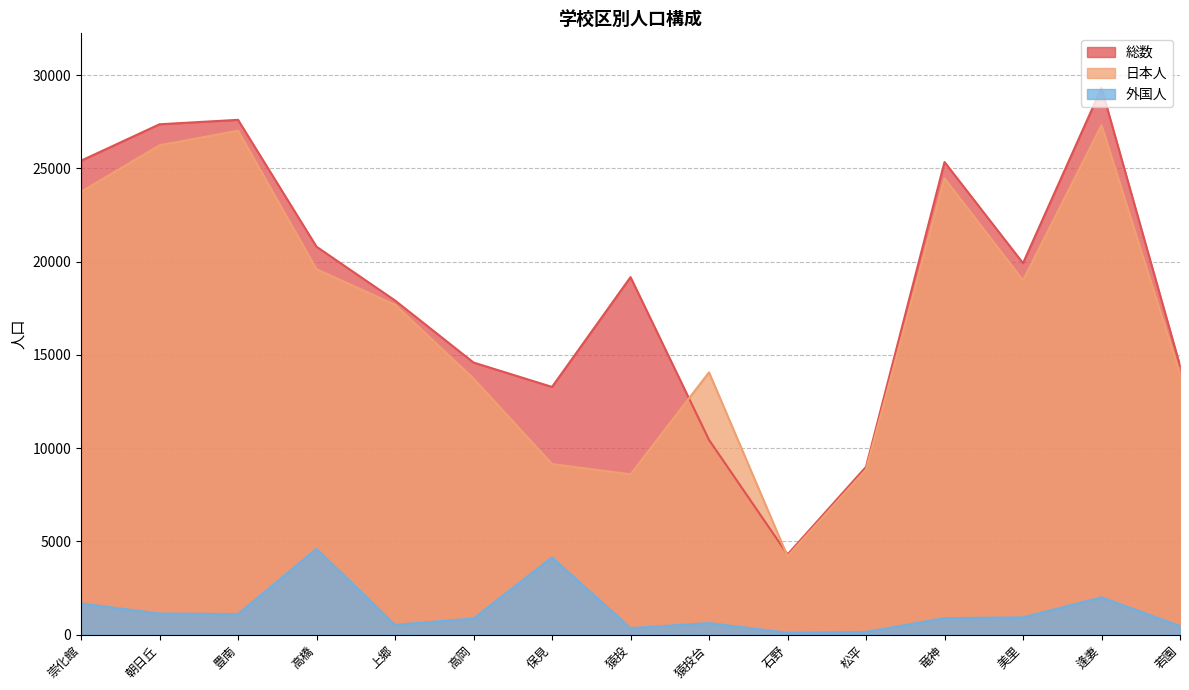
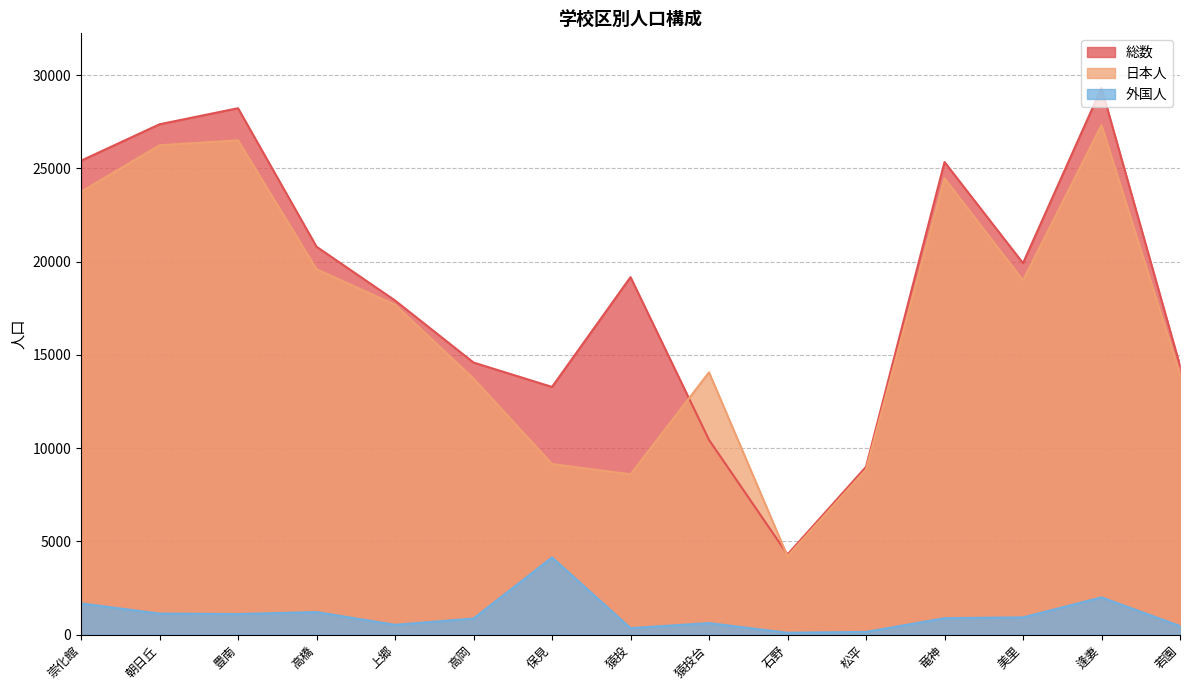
  {
    "総数": {
      "崇化館": 25400,
      "朝日丘": 27400,
-     "豊南": 27600,
+     "豊南": 28200,
      "高橋": 20800,
      "上郷": 17900,
      "高岡": 14600,
      "保見": 13300,
      "猿投": 19200,
      "猿投台": 10400,
      "松平": 9000,
      "竜神": 25300,
      "美里": 19900,
      "若園": 14400
    },
    "日本人": {
      "崇化館": 23700,
      "朝日丘": 26200,
-     "豊南": 27000,
+     "豊南": 26500,
      "高橋": 19600,
      "上郷": 17700,
      "高岡": 13700,
      "保見": 9100,
      "猿投": 8600,
      "猿投台": 14100,
      "松平": 8900,
      "竜神": 24500,
      "美里": 19000,
      "逢妻": 27300,
      "若園": 14000
    },
    "外国人": {
      "崇化館": 1700,
      "朝日丘": 1100,
      "豊南": 1100,
-     "高橋": 4600,
+     "高橋": 1200,
      "上郷": 500,
      "高岡": 900,
      "保見": 4100,
      "猿投": 300,
      "猿投台": 600,
      "石野": 100,
      "松平": 100,
      "竜神": 900,
      "美里": 900,
      "逢妻": 2000,
      "若園": 500
    }
  }
